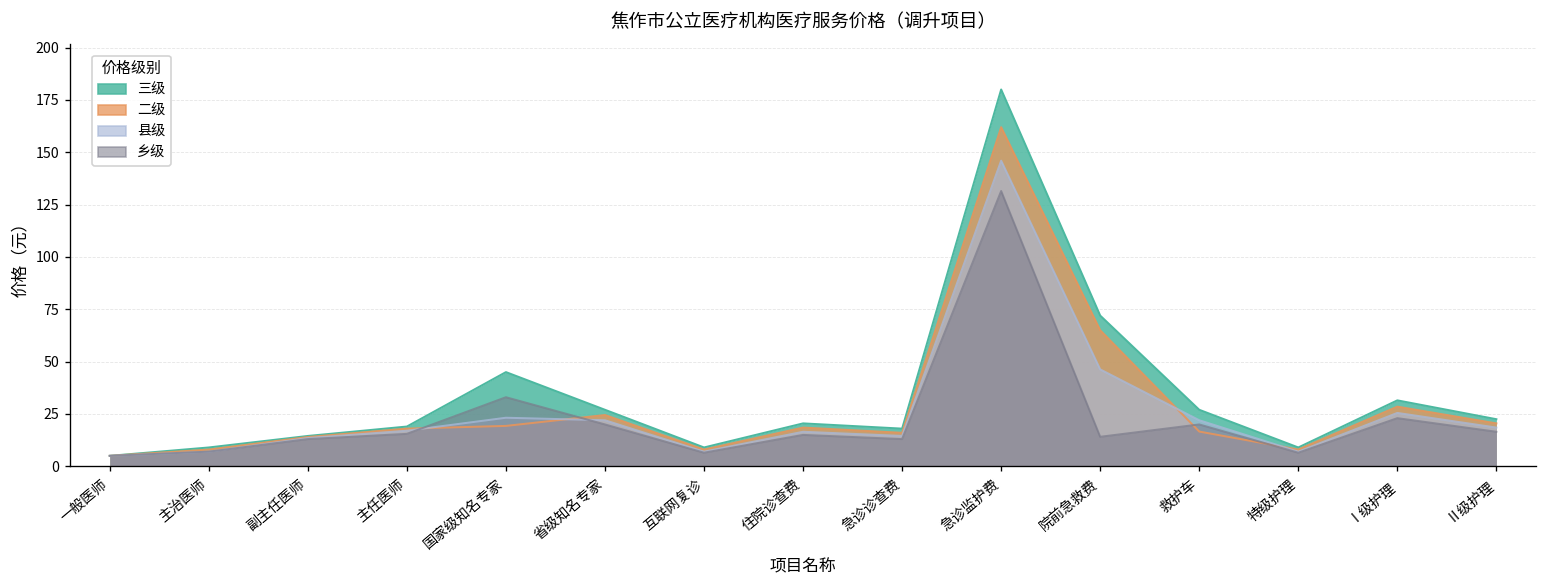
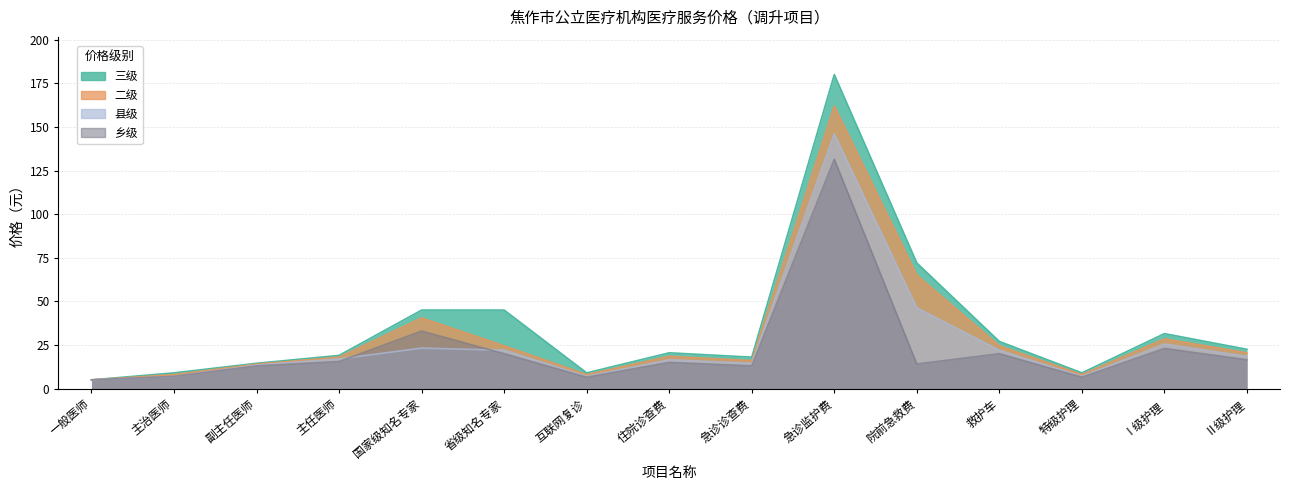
  {
    "三级": {
      "国家级知名专家": 45,
-     "省级知名专家": 27,
+     "省级知名专家": 45,
      "住院诊查费": 21,
      "急诊诊查费": 18,
      "急诊监护费": 180,
      "院前急救费": 72,
      "救护车": 27,
      "Ⅰ级护理": 32,
      "Ⅱ级护理": 23
    },
    "二级": {
-     "国家级知名专家": 19,
+     "国家级知名专家": 41,
      "省级知名专家": 25,
      "住院诊查费": 19,
      "急诊诊查费": 16,
      "急诊监护费": 162,
      "院前急救费": 65,
-     "救护车": 17,
+     "救护车": 25,
      "Ⅰ级护理": 29,
      "Ⅱ级护理": 21
    },
    "县级": {
      "国家级知名专家": 23,
      "省级知名专家": 22,
      "住院诊查费": 17,
      "急诊诊查费": 15,
      "急诊监护费": 146,
      "院前急救费": 46,
      "救护车": 22,
      "Ⅰ级护理": 26,
      "Ⅱ级护理": 19
    },
    "乡级": {
      "主任医师": 16,
      "国家级知名专家": 33,
      "省级知名专家": 20,
      "住院诊查费": 15,
      "急诊诊查费": 13,
      "急诊监护费": 132,
      "院前急救费": 14,
      "救护车": 20,
      "Ⅰ级护理": 23,
      "Ⅱ级护理": 17
    }
  }
